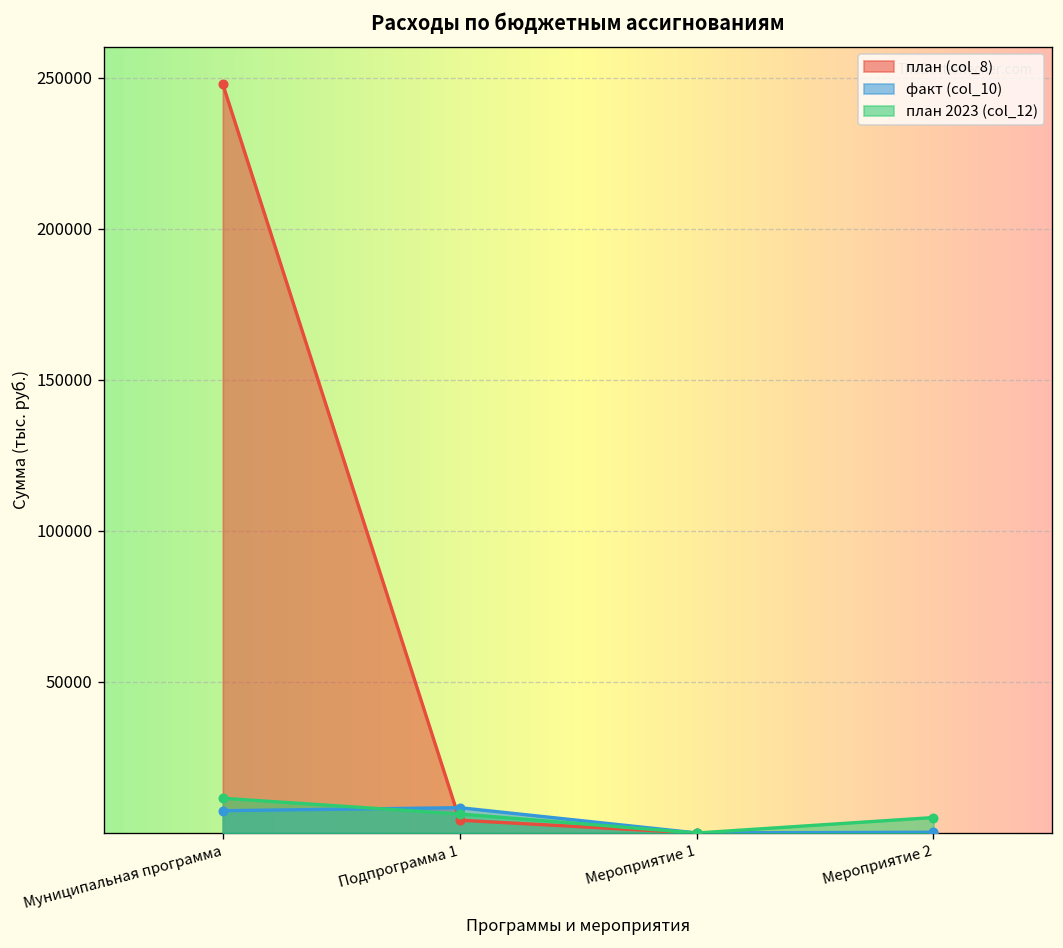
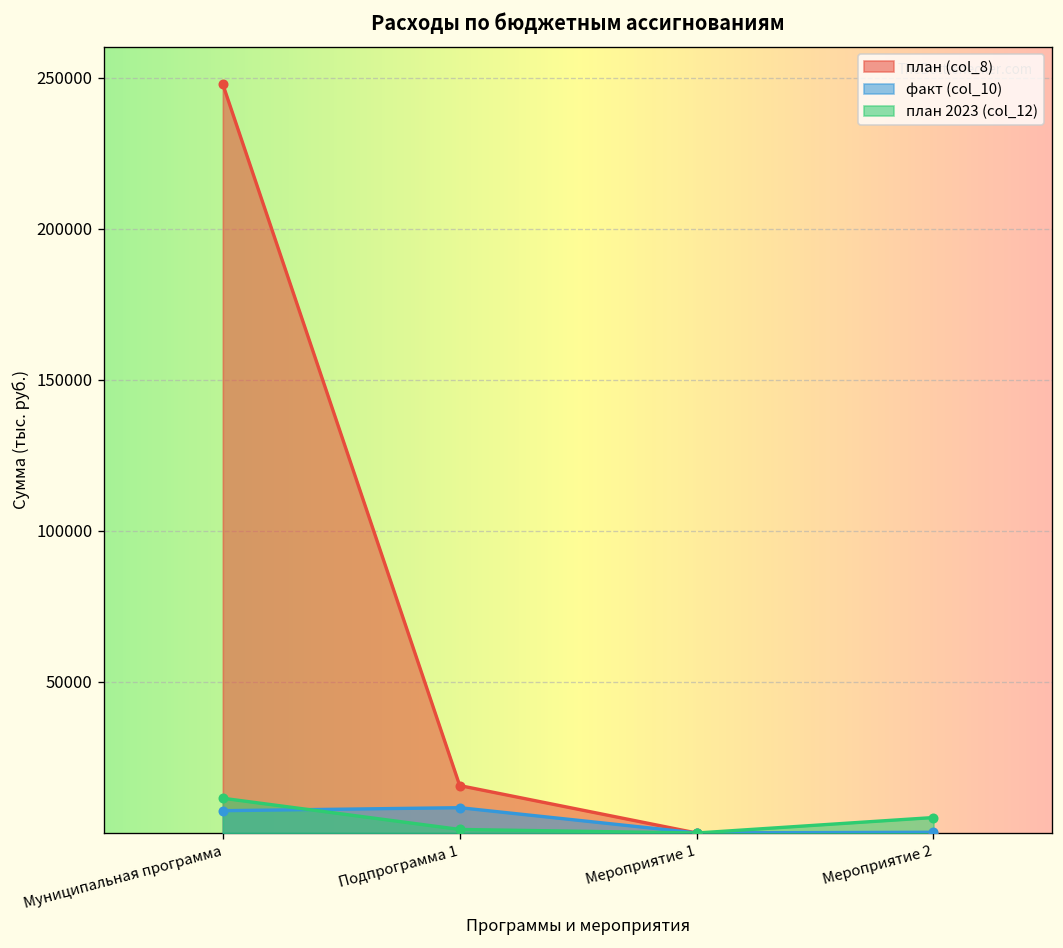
  {
    "план (col_8)": {
      "Муниципальная программа": 248000,
-     "Подпрограмма 1": 4000
+     "Подпрограмма 1": 16000
    },
    "факт (col_10)": {
      "Муниципальная программа": 7000,
      "Подпрограмма 1": 8000
    },
    "план 2023 (col_12)": {
      "Муниципальная программа": 12000,
-     "Подпрограмма 1": 6000,
+     "Подпрограмма 1": 1000,
      "Мероприятие 2": 5000
    }
  }
